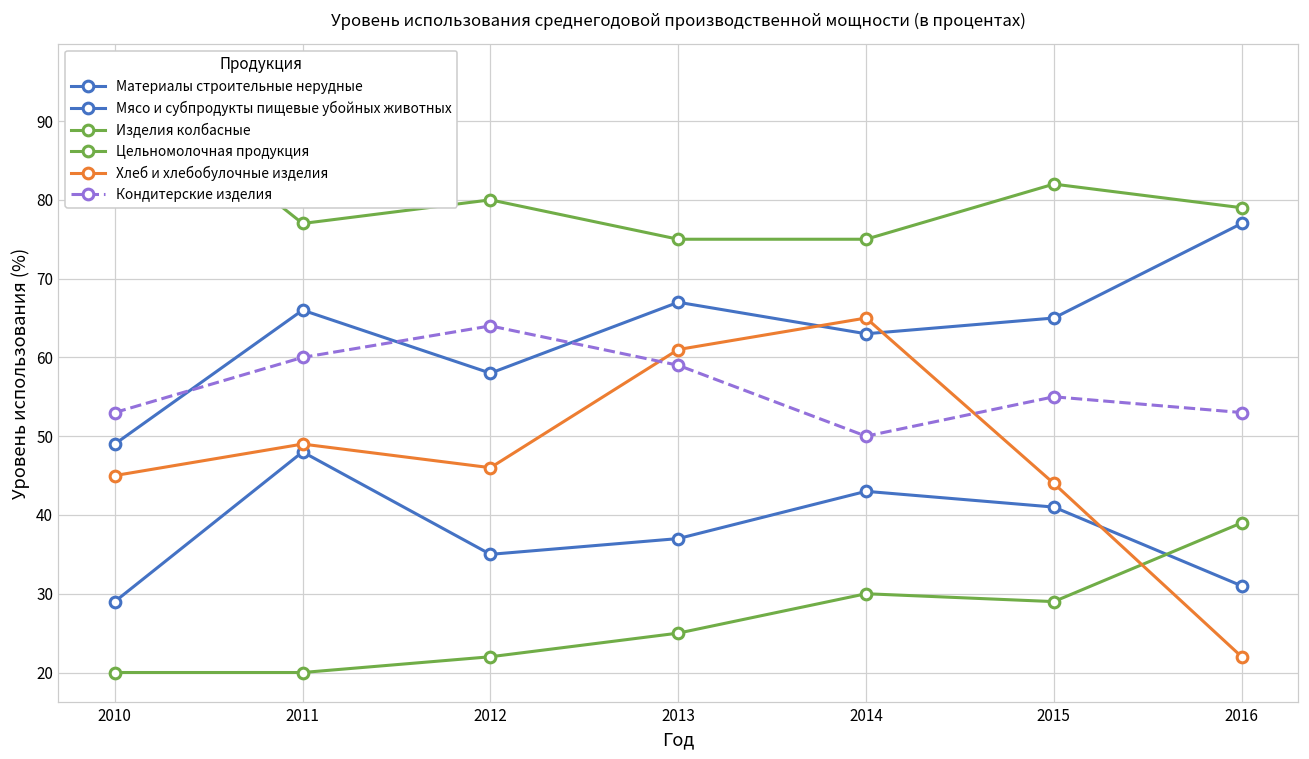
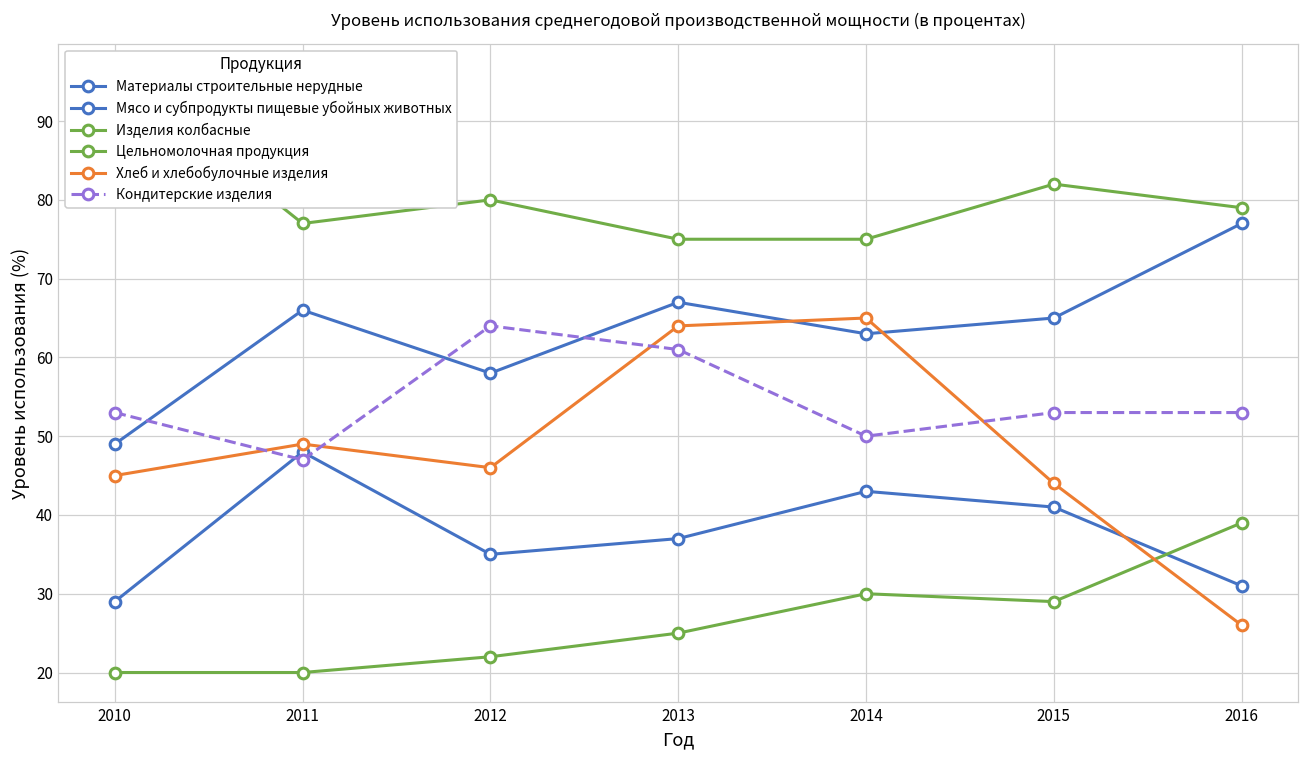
  {
    "Хлеб и хлебобулочные изделия": {
      "2010": 45,
      "2011": 49,
      "2012": 46,
-     "2013": 61,
+     "2013": 64,
      "2014": 65,
      "2015": 44,
-     "2016": 22
+     "2016": 26
    },
    "Кондитерские изделия": {
      "2010": 53,
-     "2011": 60,
+     "2011": 47,
      "2012": 64,
-     "2013": 59,
+     "2013": 61,
      "2014": 50,
-     "2015": 55,
+     "2015": 53,
      "2016": 53
    }
  }
